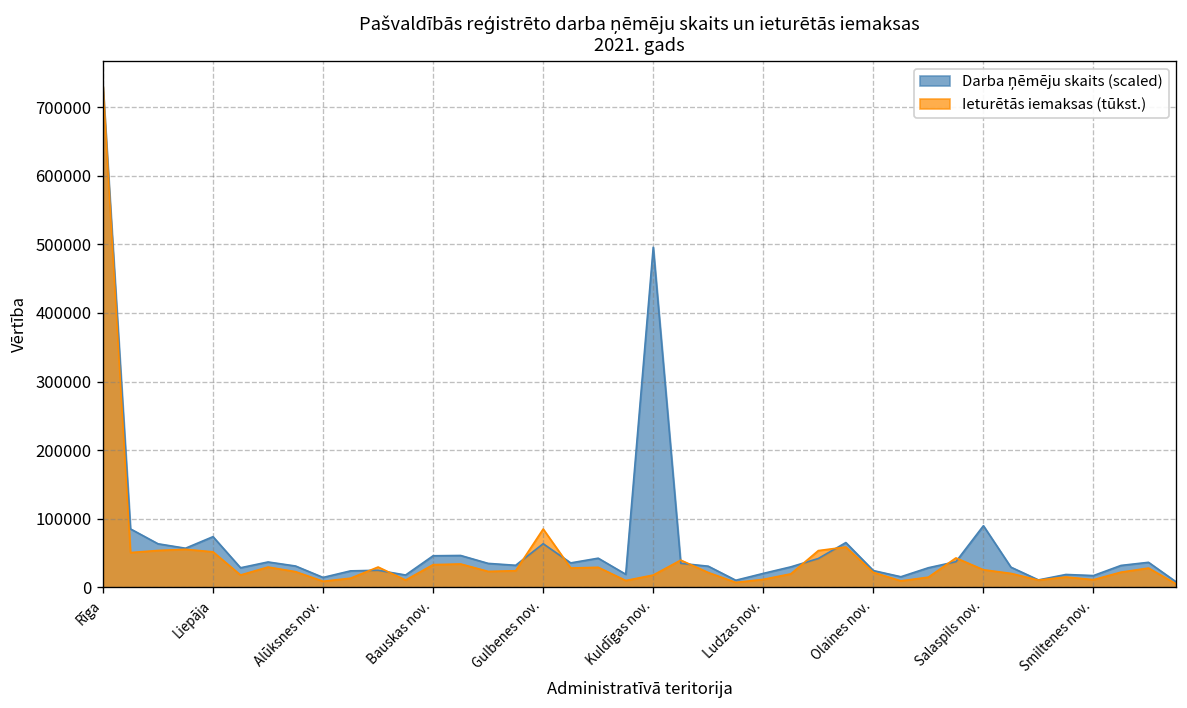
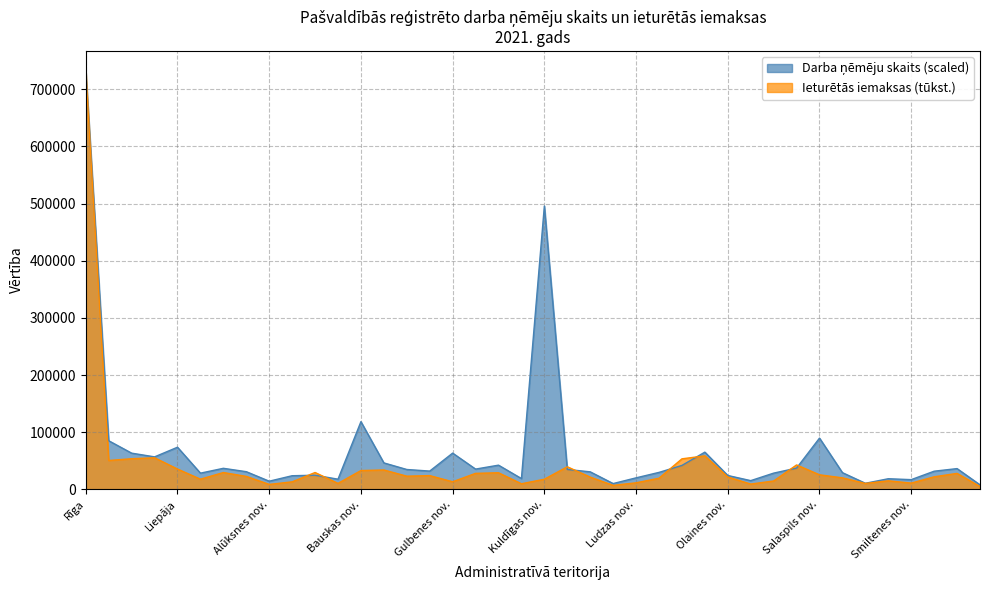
  {
    "Darba ņēmēju skaits (scaled)": {
      "Liepāja": 70000,
      "Alūksnes nov.": 10000,
-     "Bauskas nov.": 50000,
+     "Bauskas nov.": 120000,
      "Gulbenes nov.": 60000,
      "Kuldīgas nov.": 500000,
      "Ludzas nov.": 20000,
      "Salaspils nov.": 90000,
      "Smiltenes nov.": 20000
    },
    "Ieturētās iemaksas (tūkst.)": {
-     "Liepāja": 50000,
+     "Liepāja": 40000,
      "Alūksnes nov.": 10000,
      "Bauskas nov.": 30000,
-     "Gulbenes nov.": 80000,
+     "Gulbenes nov.": 10000,
      "Kuldīgas nov.": 20000,
      "Ludzas nov.": 10000,
      "Salaspils nov.": 30000,
      "Smiltenes nov.": 10000
    }
  }
